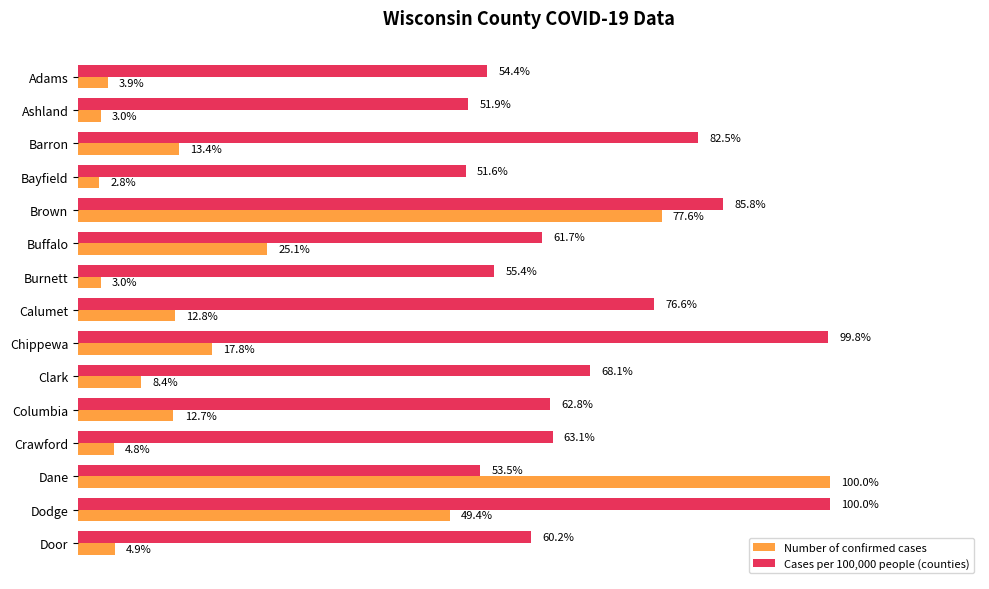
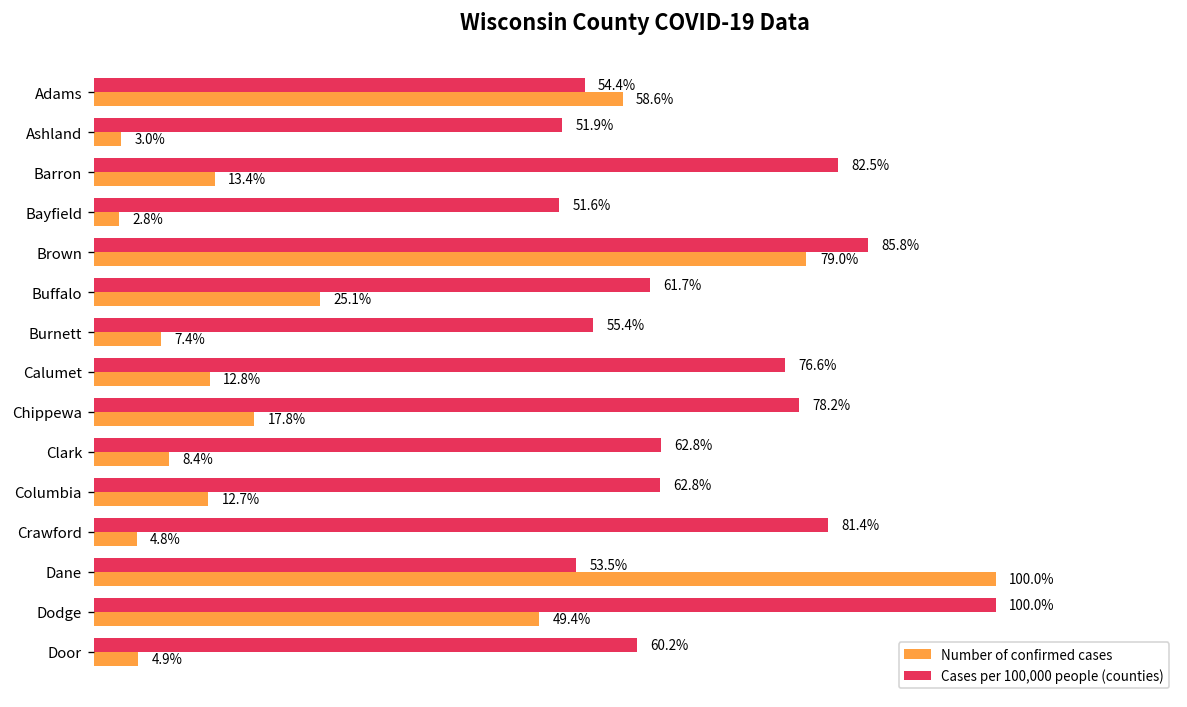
  {
    "Number of confirmed cases": {
-     "Adams": "3.9%",
+     "Adams": "58.6%",
      "Ashland": "3.0%",
      "Barron": "13.4%",
      "Bayfield": "2.8%",
-     "Brown": "77.6%",
+     "Brown": "79.0%",
      "Buffalo": "25.1%",
-     "Burnett": "3.0%",
+     "Burnett": "7.4%",
      "Calumet": "12.8%",
      "Chippewa": "17.8%",
      "Clark": "8.4%",
      "Columbia": "12.7%",
      "Crawford": "4.8%",
      "Dane": "100.0%",
      "Dodge": "49.4%",
      "Door": "4.9%"
    },
    "Cases per 100,000 people (counties)": {
      "Adams": "54.4%",
      "Ashland": "51.9%",
      "Barron": "82.5%",
      "Bayfield": "51.6%",
      "Brown": "85.8%",
      "Buffalo": "61.7%",
      "Burnett": "55.4%",
      "Calumet": "76.6%",
-     "Chippewa": "99.8%",
-     "Clark": "68.1%",
+     "Chippewa": "78.2%",
+     "Clark": "62.8%",
      "Columbia": "62.8%",
-     "Crawford": "63.1%",
+     "Crawford": "81.4%",
      "Dane": "53.5%",
      "Dodge": "100.0%",
      "Door": "60.2%"
    }
  }
